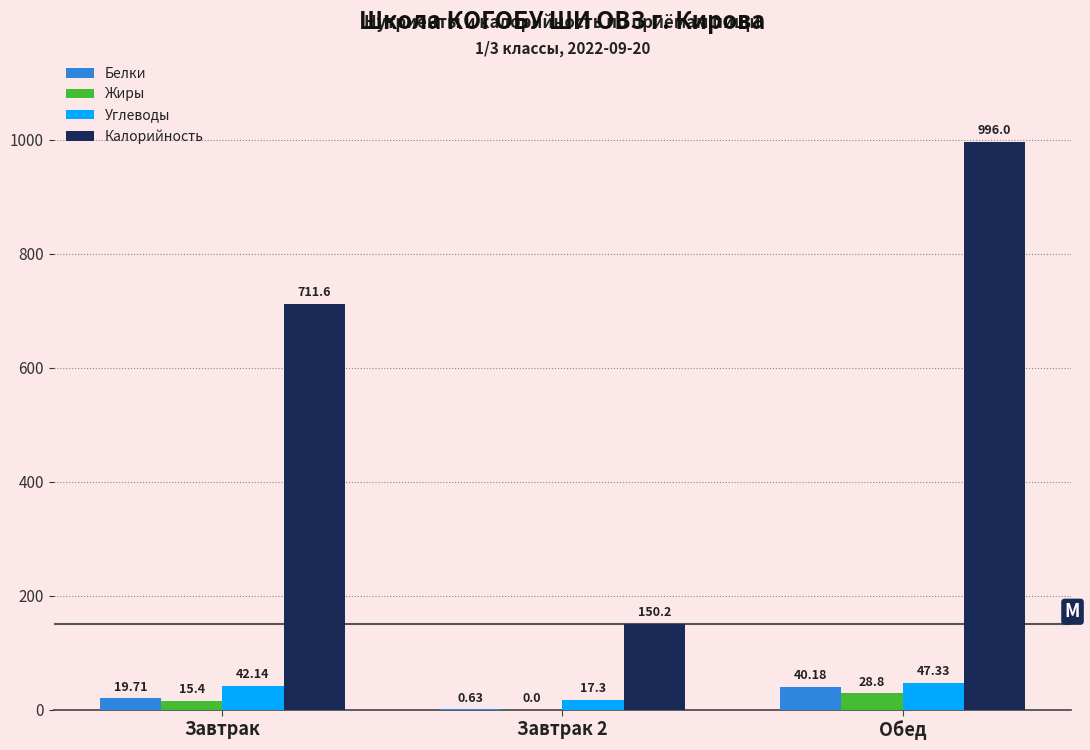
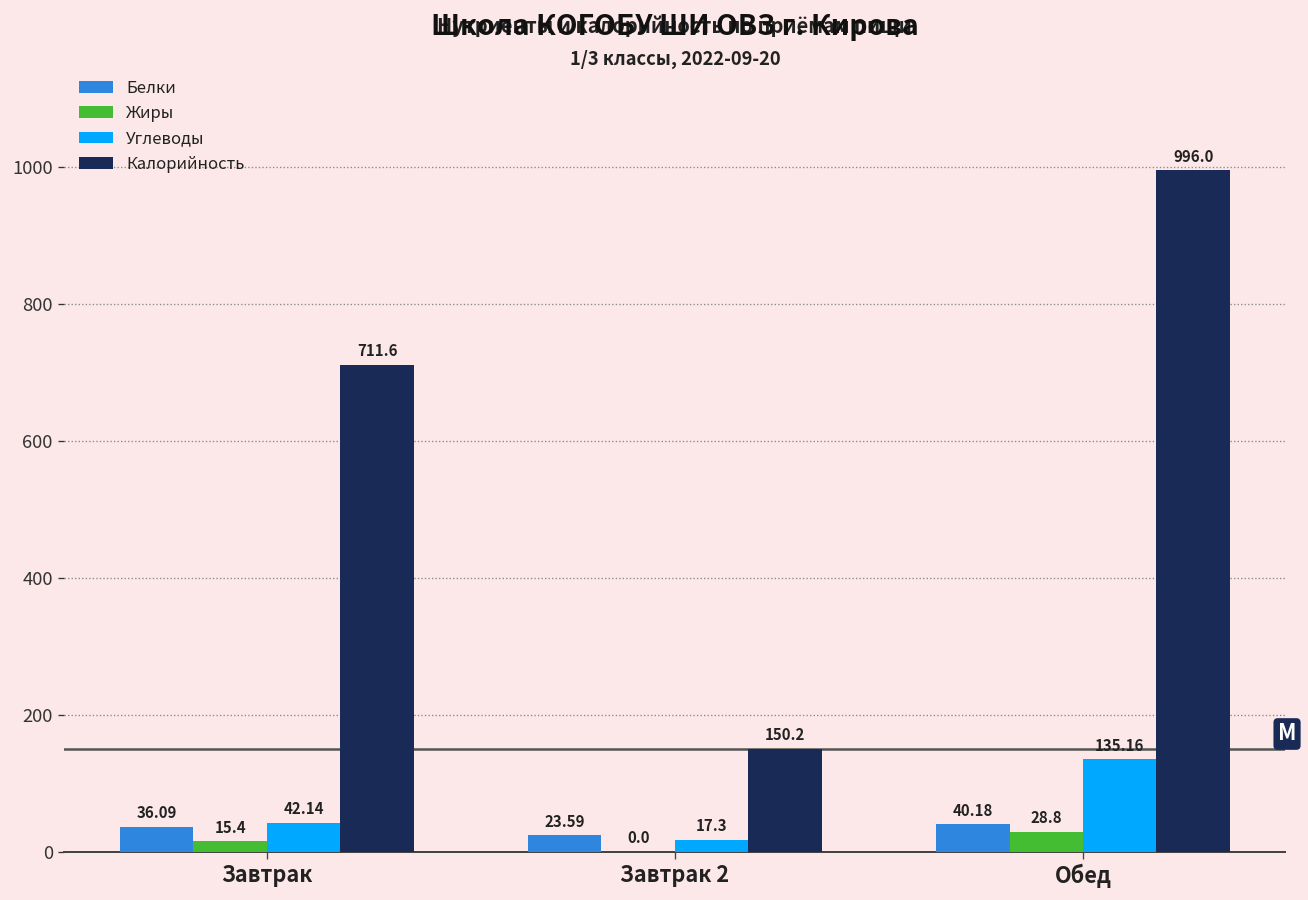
  {
    "Белки": {
-     "Завтрак": 19.71,
-     "Завтрак 2": 0.63,
+     "Завтрак": 36.09,
+     "Завтрак 2": 23.59,
      "Обед": 40.18
    },
    "Жиры": {
      "Завтрак": 15.4,
      "Завтрак 2": 0.0,
      "Обед": 28.8
    },
    "Углеводы": {
      "Завтрак": 42.14,
      "Завтрак 2": 17.3,
-     "Обед": 47.33
+     "Обед": 135.16
    },
    "Калорийность": {
      "Завтрак": 711.6,
      "Завтрак 2": 150.2,
      "Обед": 996.0
    }
  }
